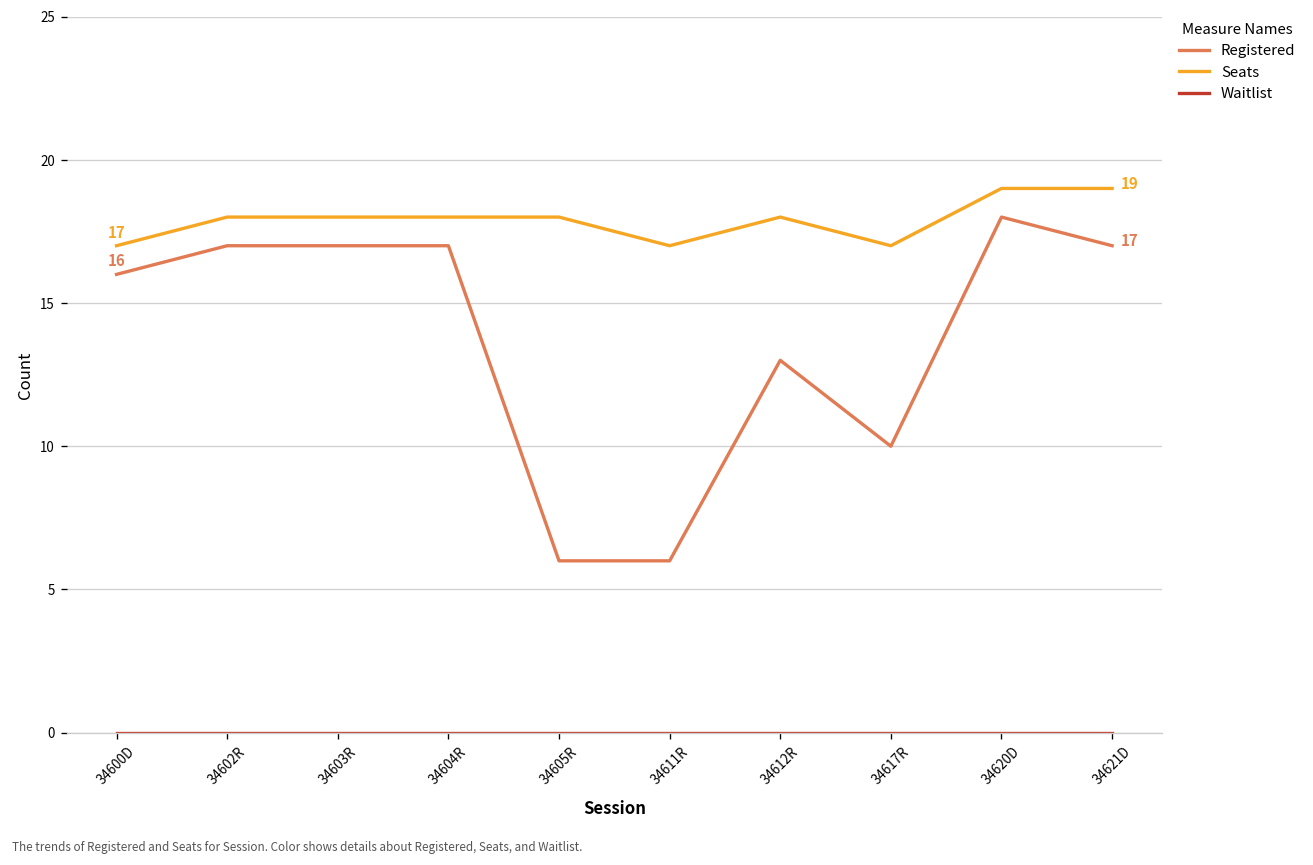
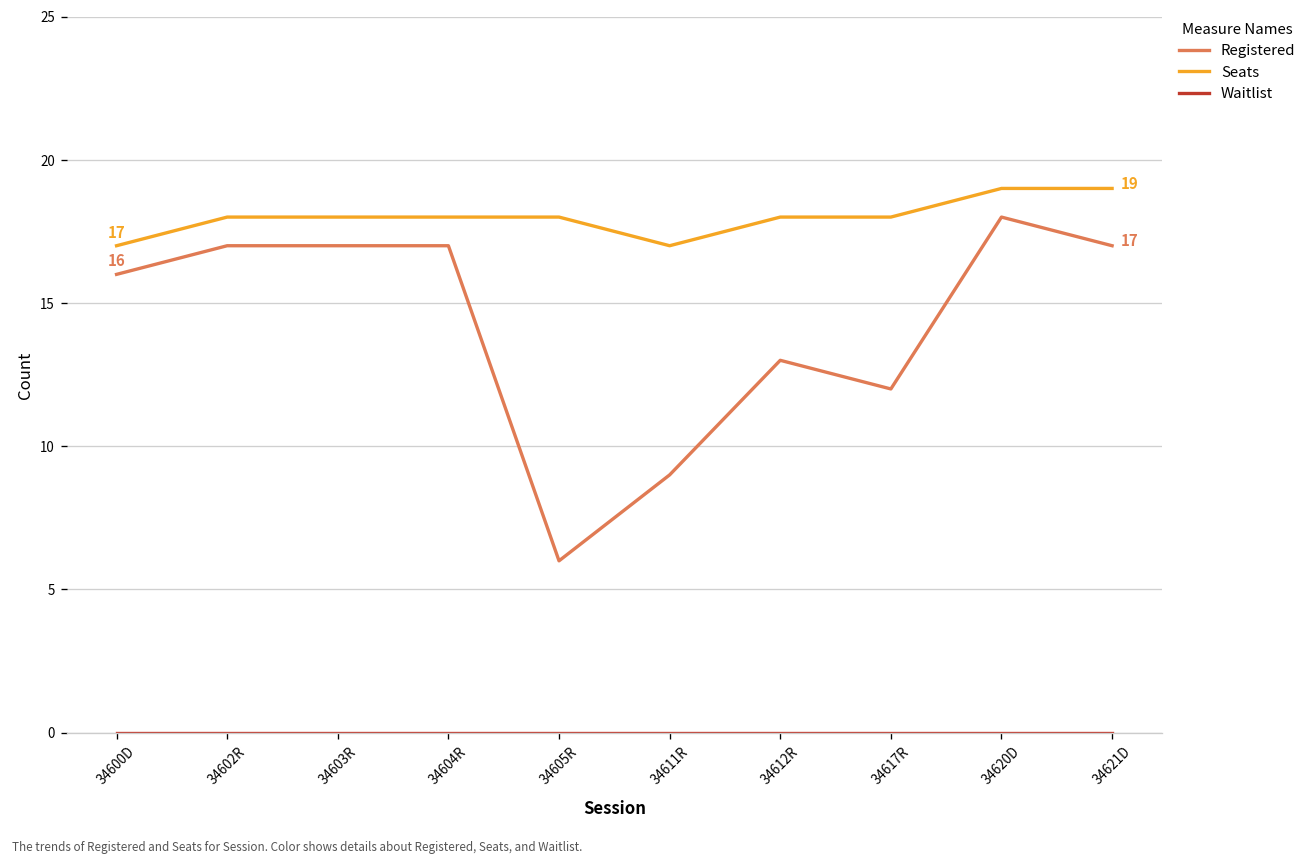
  {
    "Registered": {
      "34602R": 17,
      "34603R": 17,
      "34604R": 17,
      "34605R": 6,
-     "34611R": 6,
+     "34611R": 9,
      "34612R": 13,
-     "34617R": 10,
+     "34617R": 12,
      "34620D": 18
    },
    "Seats": {
      "34602R": 18,
      "34603R": 18,
      "34604R": 18,
      "34605R": 18,
      "34611R": 17,
      "34612R": 18,
-     "34617R": 17,
+     "34617R": 18,
      "34620D": 19
    },
    "Waitlist": {
      "34600D": 0,
      "34602R": 0,
      "34603R": 0,
      "34604R": 0,
      "34605R": 0,
      "34611R": 0,
      "34612R": 0,
      "34617R": 0,
      "34620D": 0,
      "34621D": 0
    }
  }
